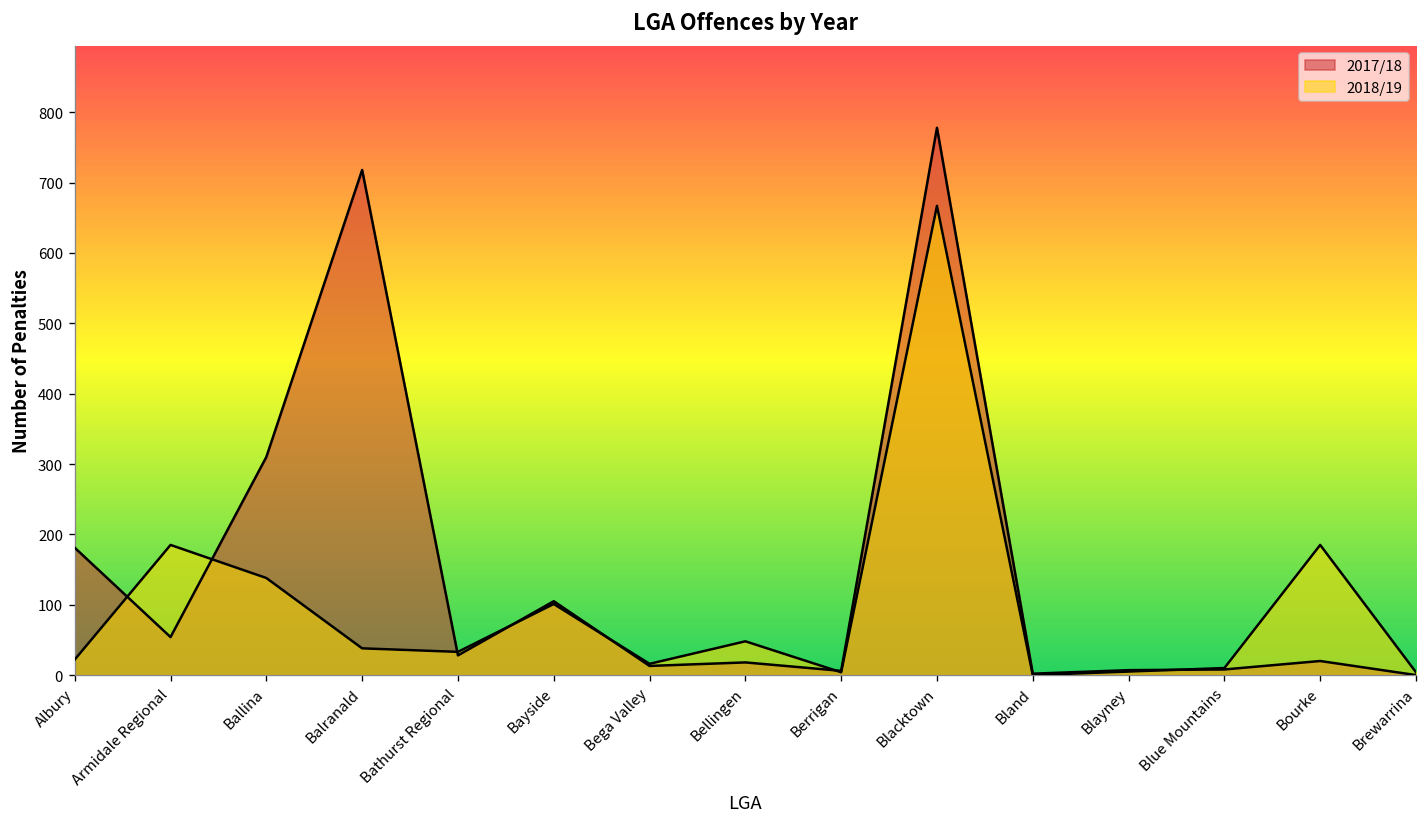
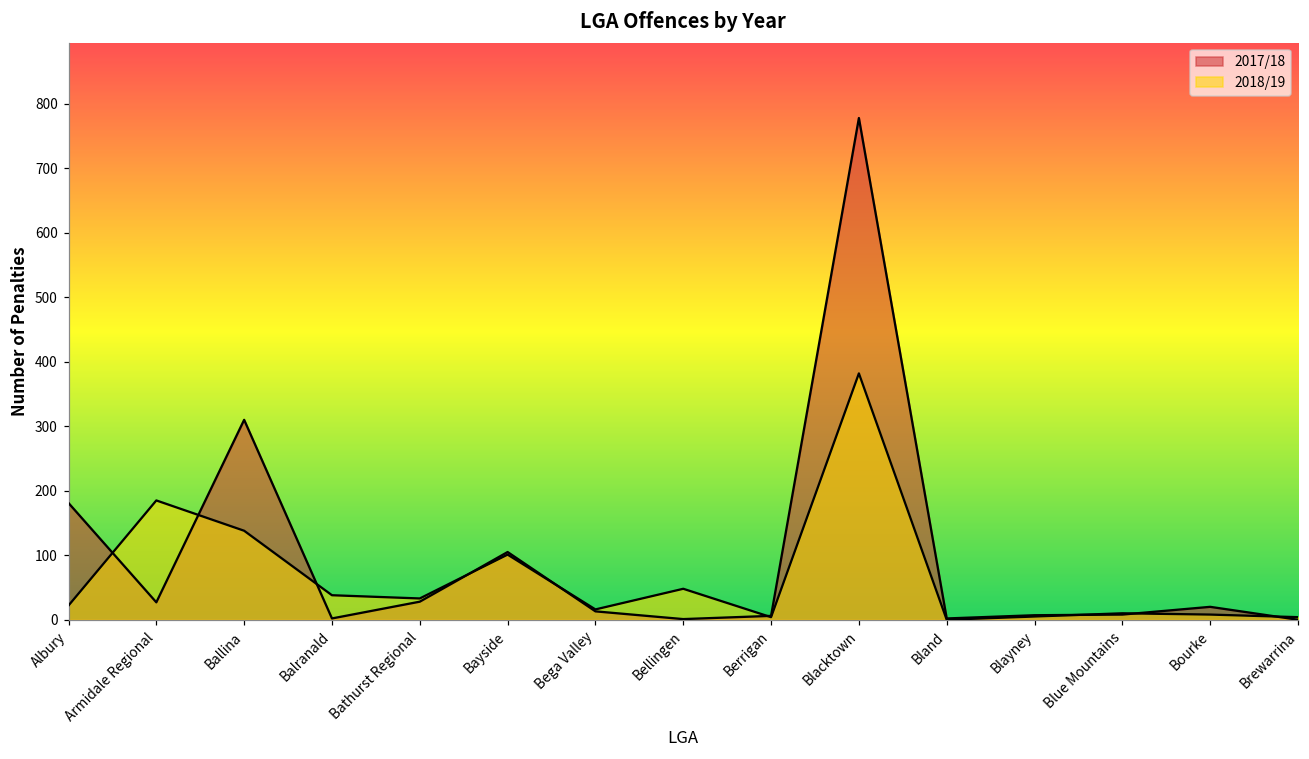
  {
    "2017/18": {
      "Albury": 180,
-     "Armidale Regional": 50,
+     "Armidale Regional": 30,
      "Ballina": 310,
-     "Balranald": 720,
+     "Balranald": 0,
      "Bathurst Regional": 30,
-     "Bellingen": 20,
+     "Bellingen": 0,
      "Blacktown": 780,
      "Bourke": 20
    },
    "2018/19": {
      "Albury": 20,
      "Armidale Regional": 190,
      "Ballina": 140,
      "Balranald": 40,
      "Bathurst Regional": 30,
      "Bellingen": 50,
-     "Blacktown": 670,
-     "Bourke": 190
+     "Blacktown": 380,
+     "Bourke": 10
    }
  }
